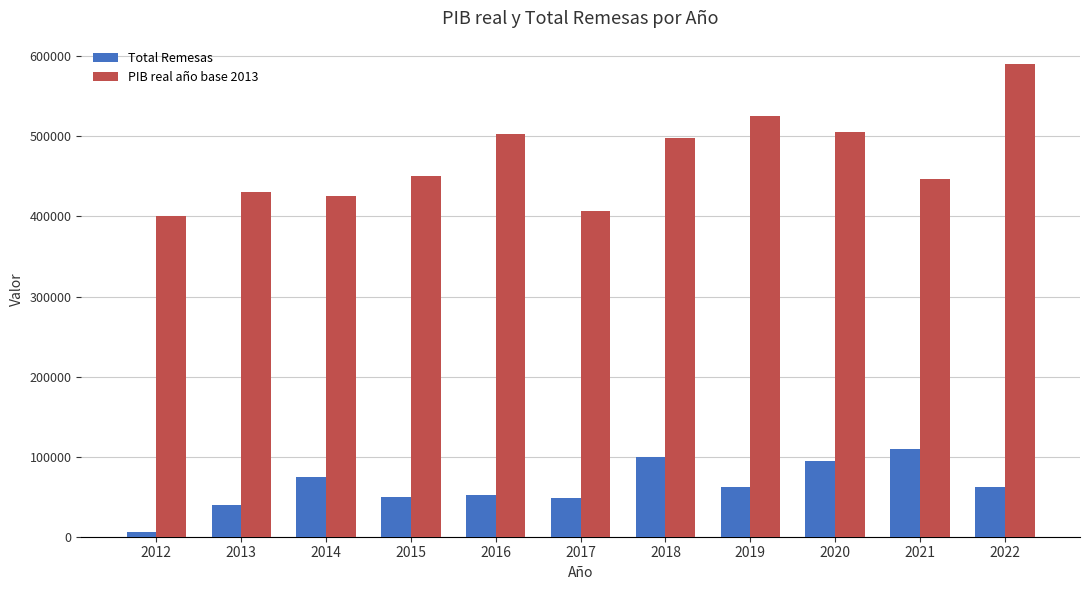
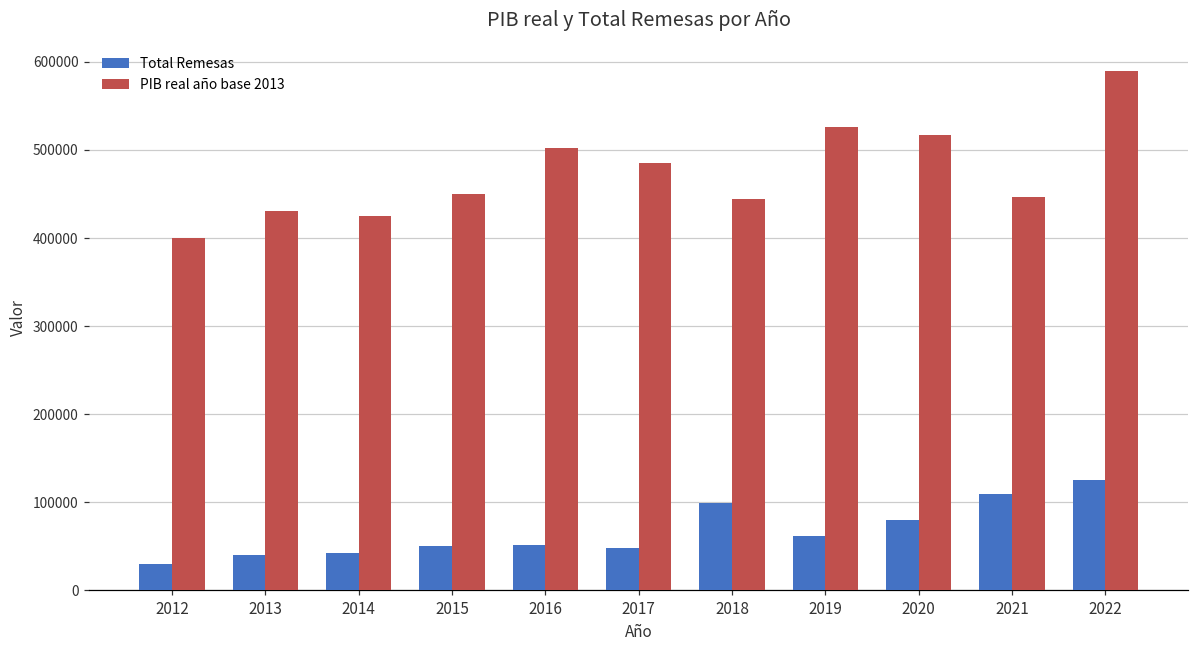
  {
    "Total Remesas": {
-     "2012": 10000,
+     "2012": 30000,
      "2013": 40000,
-     "2014": 70000,
+     "2014": 40000,
      "2015": 50000,
      "2016": 50000,
      "2017": 50000,
      "2018": 100000,
      "2019": 60000,
-     "2020": 100000,
+     "2020": 80000,
      "2021": 110000,
-     "2022": 60000
+     "2022": 130000
    },
    "PIB real año base 2013": {
      "2012": 400000,
      "2013": 430000,
      "2014": 430000,
      "2015": 450000,
      "2016": 500000,
-     "2017": 410000,
-     "2018": 500000,
+     "2017": 490000,
+     "2018": 440000,
      "2019": 530000,
-     "2020": 510000,
+     "2020": 520000,
      "2021": 450000,
      "2022": 590000
    }
  }
